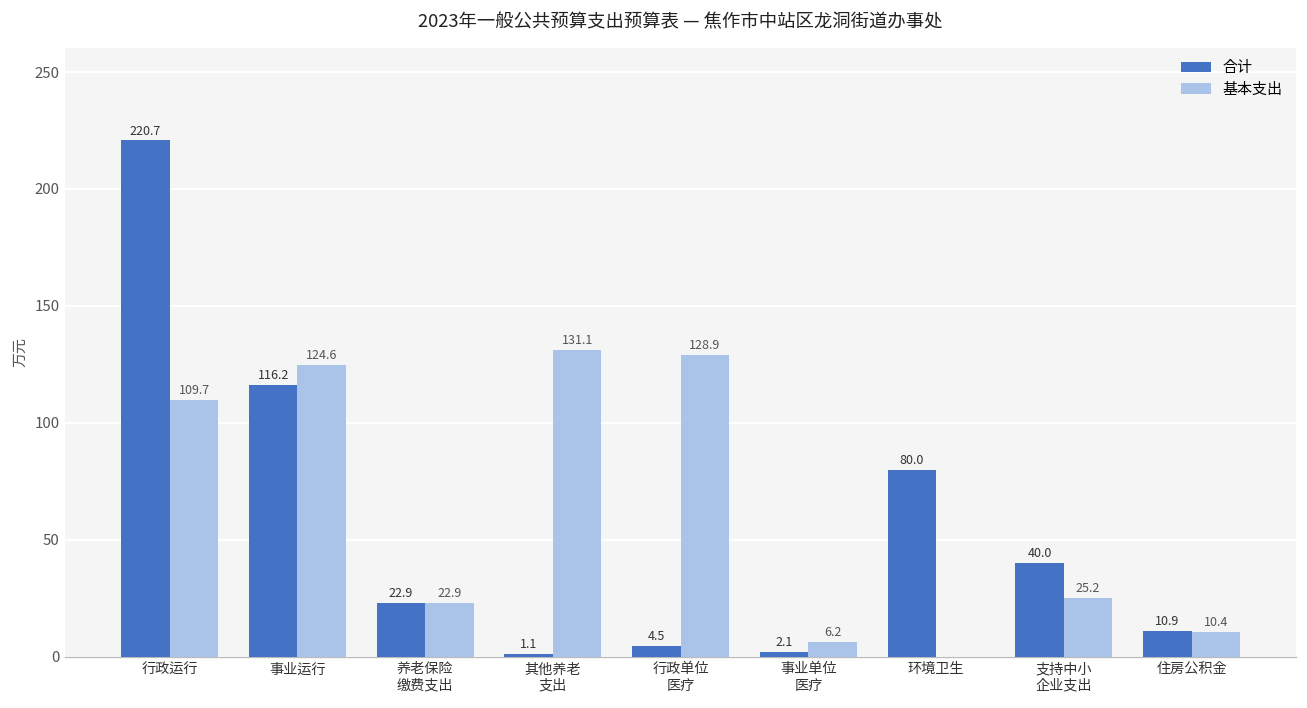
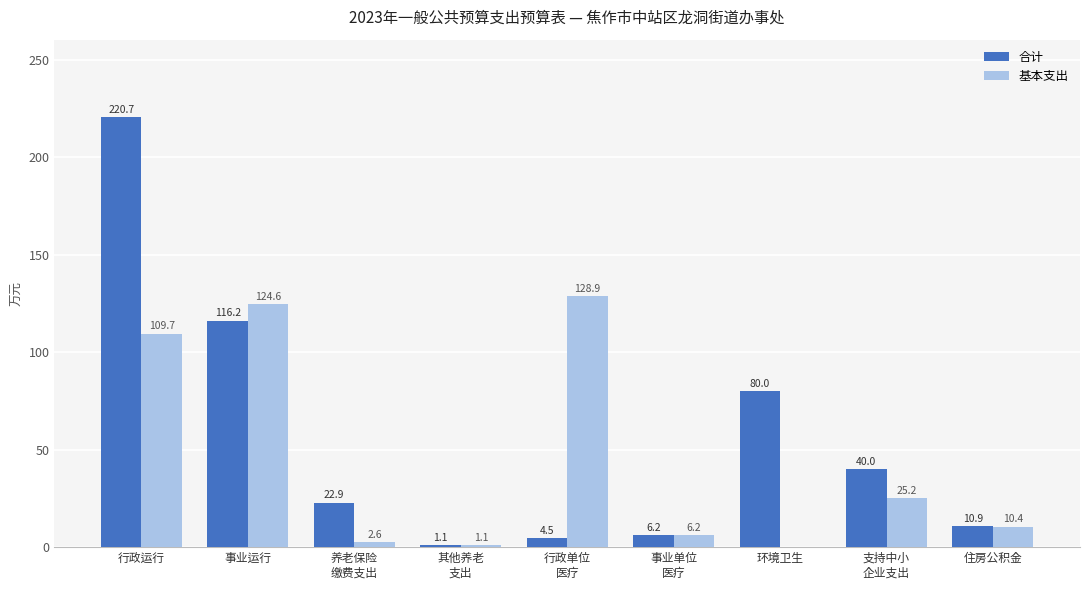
  {
    "合计": {
      "行政运行": 220.7,
      "事业运行": 116.2,
      "养老保险 缴费支出": 22.9,
      "其他养老 支出": 1.1,
      "行政单位 医疗": 4.5,
-     "事业单位 医疗": 2.1,
+     "事业单位 医疗": 6.2,
      "环境卫生": 80.0,
      "支持中小 企业支出": 40.0,
      "住房公积金": 10.9
    },
    "基本支出": {
      "行政运行": 109.7,
      "事业运行": 124.6,
-     "养老保险 缴费支出": 22.9,
-     "其他养老 支出": 131.1,
+     "养老保险 缴费支出": 2.6,
+     "其他养老 支出": 1.1,
      "行政单位 医疗": 128.9,
      "事业单位 医疗": 6.2,
      "支持中小 企业支出": 25.2,
      "住房公积金": 10.4
    }
  }
